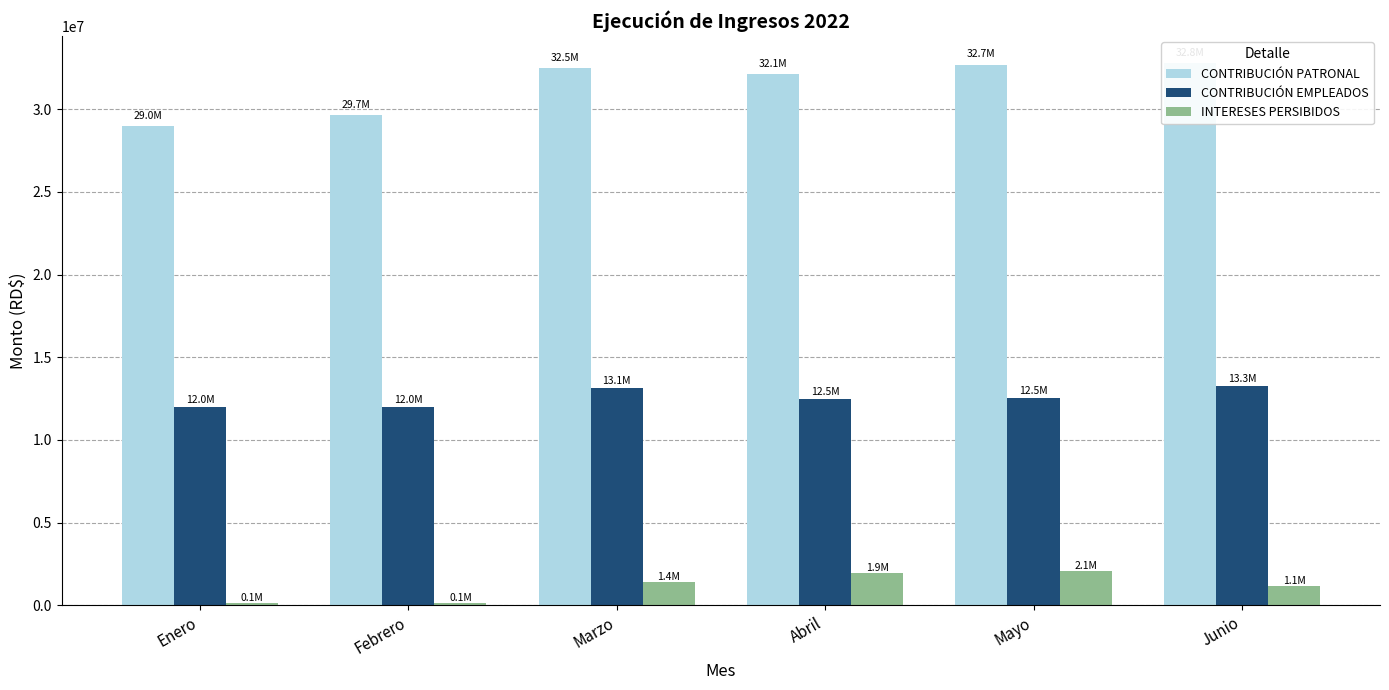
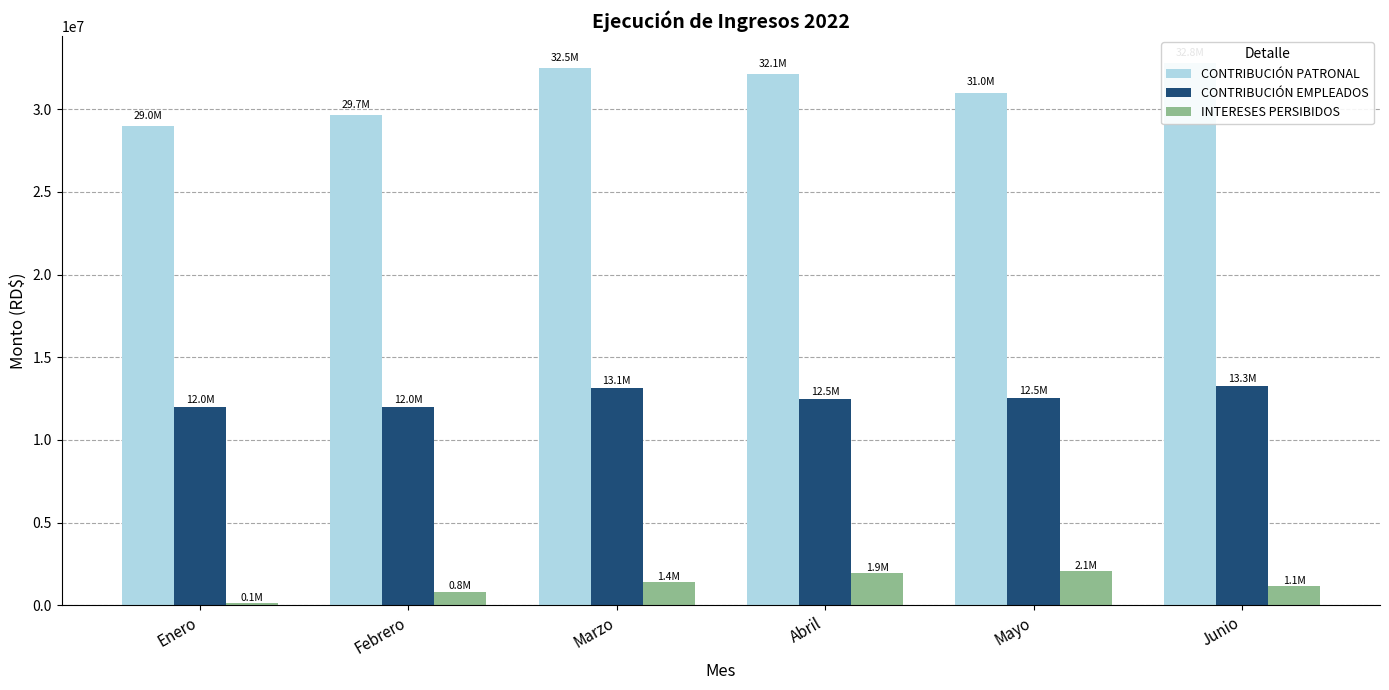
  {
    "CONTRIBUCIÓN PATRONAL": {
      "Enero": "29.0M",
      "Febrero": "29.7M",
      "Marzo": "32.5M",
      "Abril": "32.1M",
-     "Mayo": "32.7M"
+     "Mayo": "31.0M"
    },
    "CONTRIBUCIÓN EMPLEADOS": {
      "Enero": "12.0M",
      "Febrero": "12.0M",
      "Marzo": "13.1M",
      "Abril": "12.5M",
      "Mayo": "12.5M",
      "Junio": "13.3M"
    },
    "INTERESES PERSIBIDOS": {
      "Enero": "0.1M",
-     "Febrero": "0.1M",
+     "Febrero": "0.8M",
      "Marzo": "1.4M",
      "Abril": "1.9M",
      "Mayo": "2.1M",
      "Junio": "1.1M"
    }
  }
